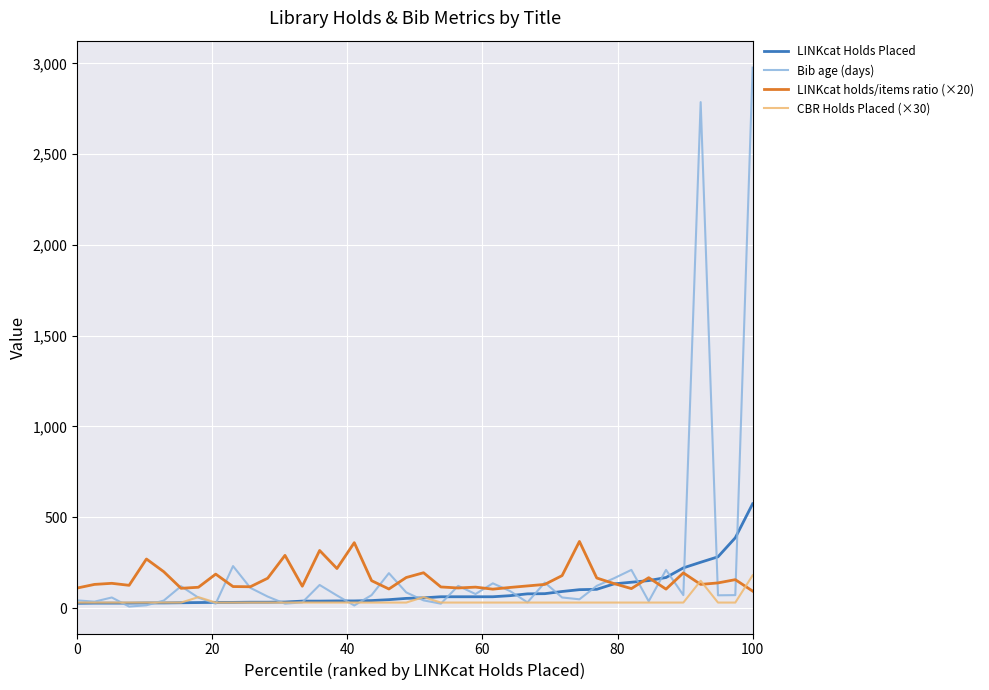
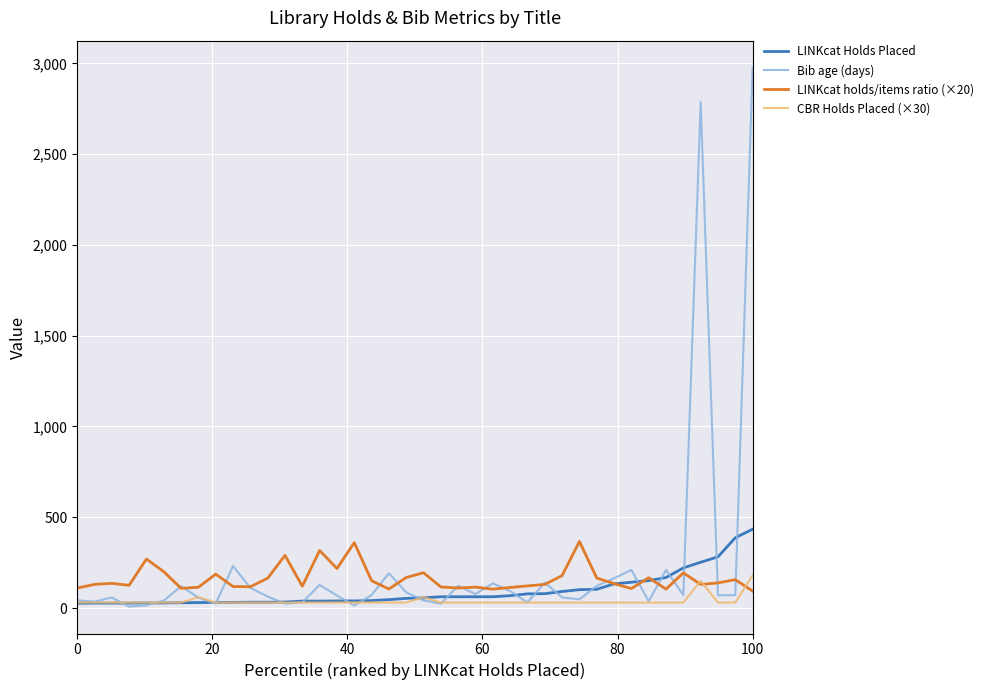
  {
    "LINKcat Holds Placed": {
-     "100": "570"
+     "100": "430"
    },
    "Bib age (days)": {
      "100": "2,980"
    },
    "LINKcat holds/items ratio (×20)": {
      "0": "110",
      "100": "90"
    },
    "CBR Holds Placed (×30)": {
      "100": "180"
    }
  }
